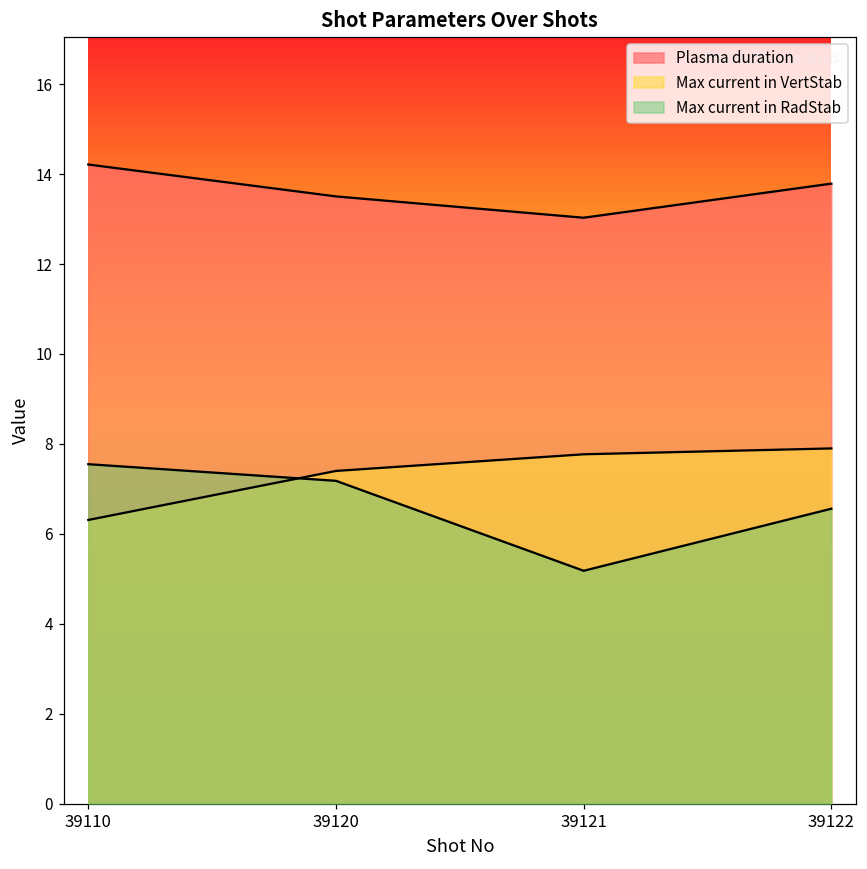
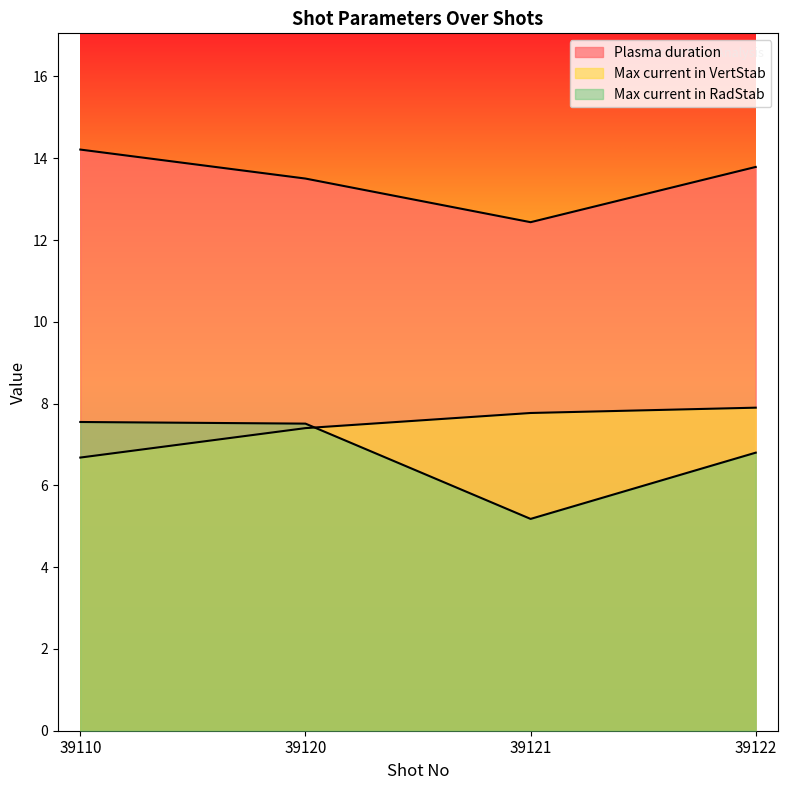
  {
    "Plasma duration": {
      "39110": 14.2,
      "39120": 13.5,
-     "39121": 13.0,
+     "39121": 12.4,
      "39122": 13.8
    },
    "Max current in VertStab": {
-     "39110": 6.3,
+     "39110": 6.7,
      "39120": 7.4,
      "39121": 7.8,
      "39122": 7.9
    },
    "Max current in RadStab": {
      "39110": 7.6,
-     "39120": 7.2,
+     "39120": 7.5,
      "39121": 5.2,
-     "39122": 6.6
+     "39122": 6.8
    }
  }
